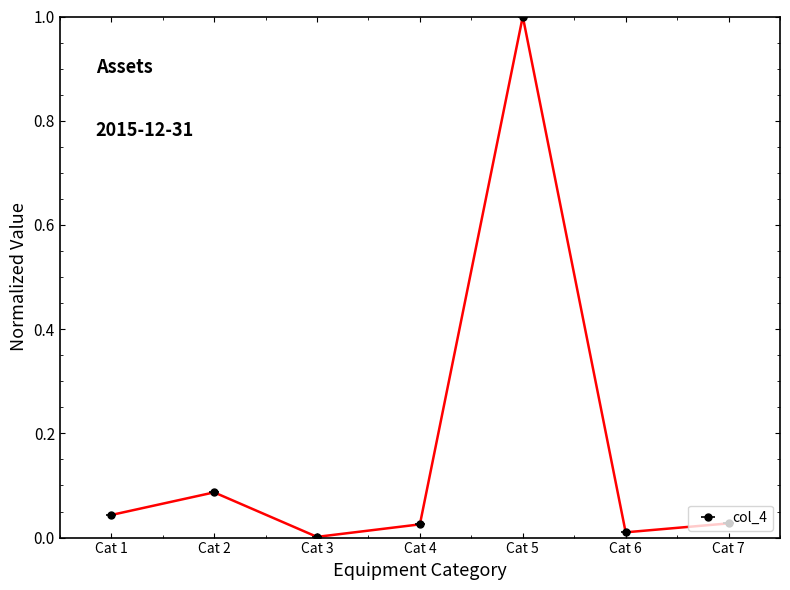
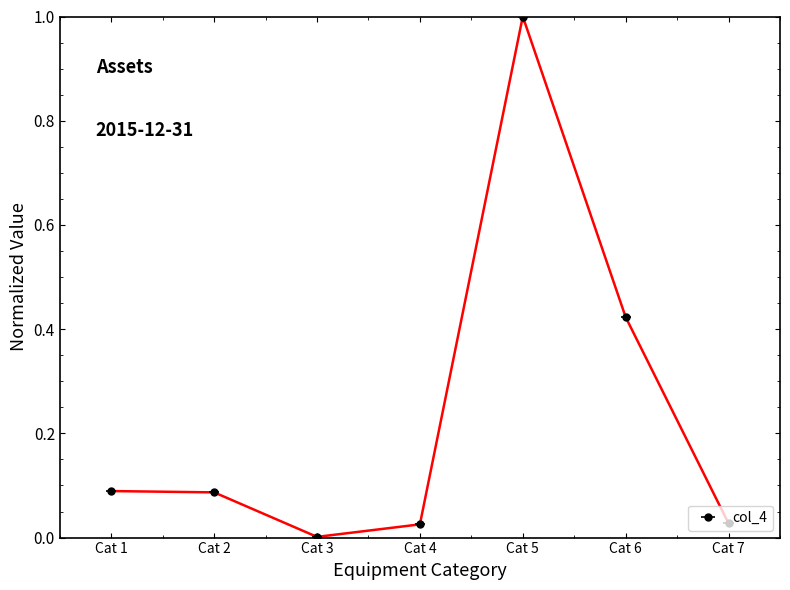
  {
-   "Cat 1": 0.04,
+   "Cat 1": 0.09,
    "Cat 2": 0.09,
    "Cat 3": 0.00,
    "Cat 4": 0.03,
    "Cat 5": 1.00,
-   "Cat 6": 0.01
+   "Cat 6": 0.42
  }
